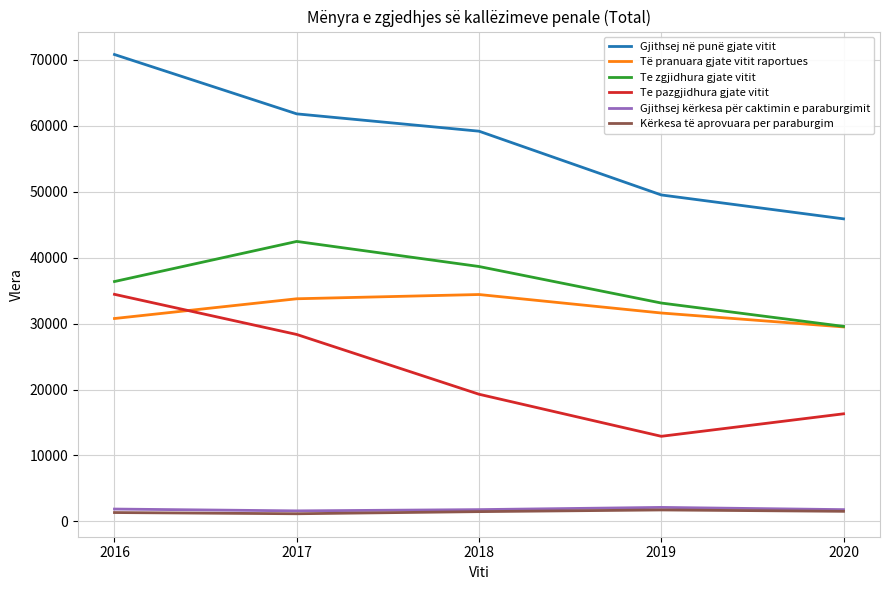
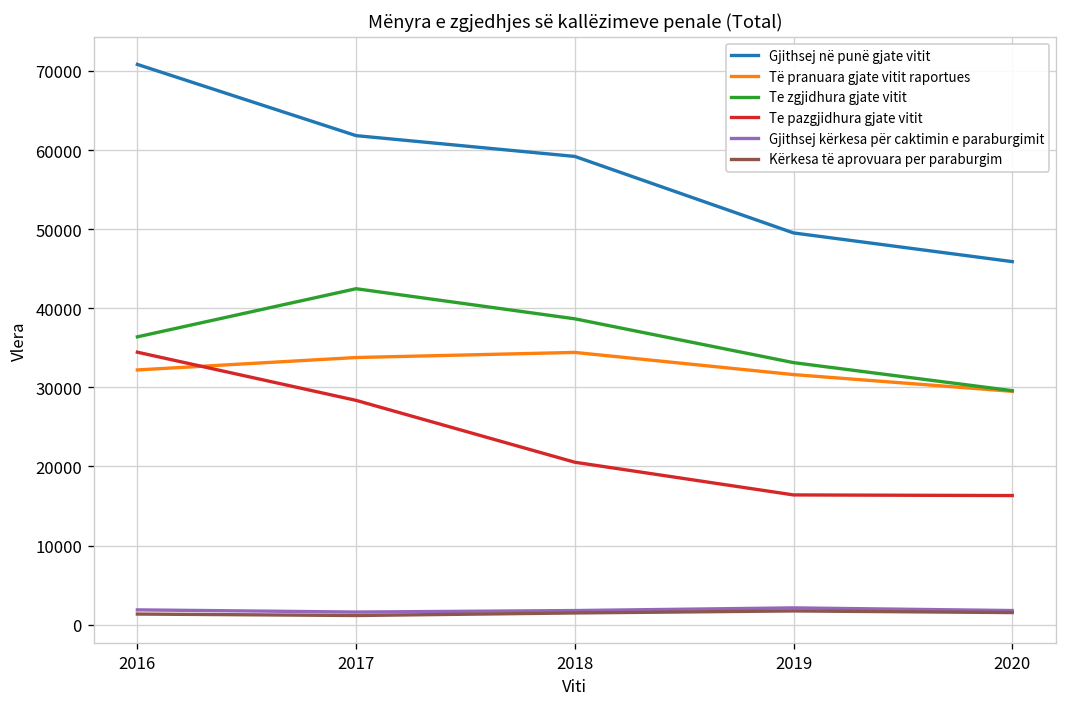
  {
    "Gjithsej në punë gjate vitit": {
      "2016": 71000,
      "2017": 62000,
      "2018": 59000,
      "2019": 50000,
      "2020": 46000
    },
    "Të pranuara gjate vitit raportues": {
-     "2016": 31000,
+     "2016": 32000,
      "2017": 34000,
      "2018": 34000,
      "2019": 32000
    },
    "Te zgjidhura gjate vitit": {
      "2016": 36000,
      "2017": 42000,
      "2018": 39000,
      "2019": 33000
    },
    "Te pazgjidhura gjate vitit": {
      "2016": 34000,
      "2017": 28000,
-     "2018": 19000,
-     "2019": 13000,
+     "2018": 21000,
+     "2019": 16000,
      "2020": 16000
    },
    "Gjithsej kërkesa për caktimin e paraburgimit": {
      "2016": 2000,
      "2017": 2000,
      "2019": 2000
    },
    "Kërkesa të aprovuara per paraburgim": {
      "2016": 1000,
      "2017": 1000,
      "2019": 2000
    }
  }
